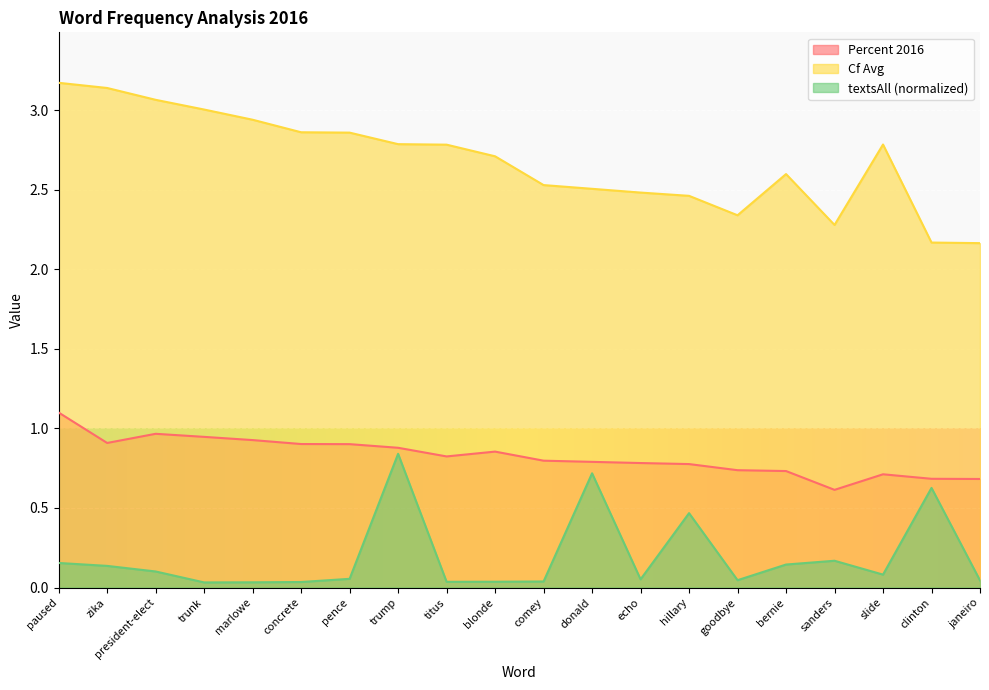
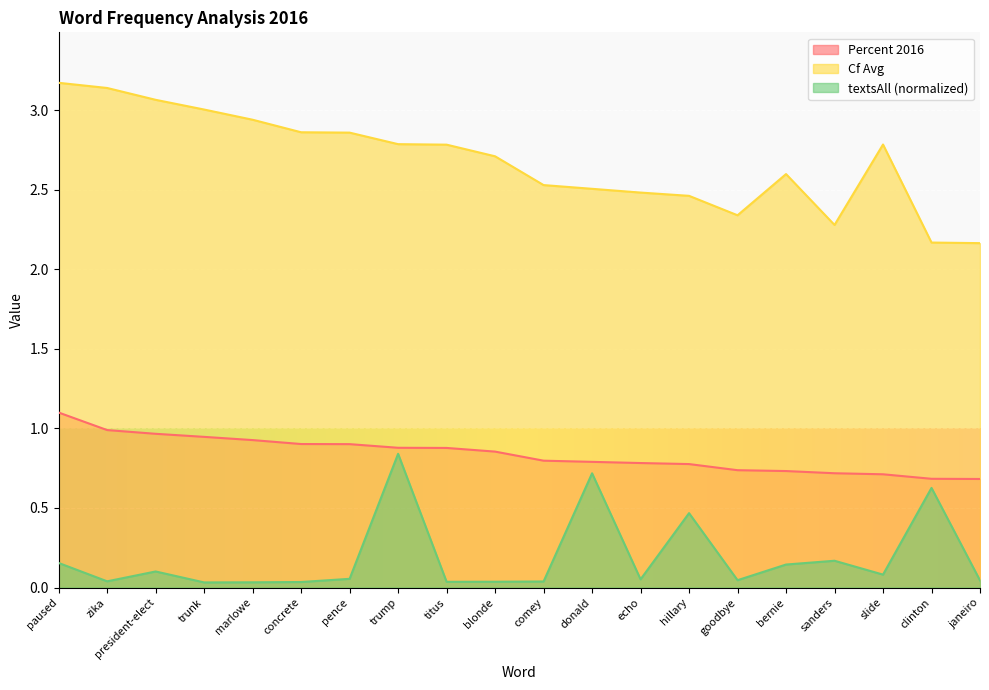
  {
    "Percent 2016": {
      "paused": 1.10,
-     "zika": 0.91,
+     "zika": 0.99,
      "president-elect": 0.97,
      "trunk": 0.95,
      "marlowe": 0.93,
      "concrete": 0.90,
      "pence": 0.90,
      "trump": 0.88,
-     "titus": 0.82,
+     "titus": 0.88,
      "blonde": 0.85,
      "comey": 0.80,
      "donald": 0.79,
      "echo": 0.78,
      "hillary": 0.78,
      "goodbye": 0.74,
      "bernie": 0.73,
-     "sanders": 0.61,
+     "sanders": 0.72,
      "slide": 0.71,
      "clinton": 0.68,
      "janeiro": 0.68
    },
    "Cf Avg": {
      "paused": 3.17,
      "zika": 3.14,
      "president-elect": 3.07,
      "trunk": 3.00,
      "marlowe": 2.94,
      "concrete": 2.86,
      "pence": 2.86,
      "trump": 2.79,
      "titus": 2.78,
      "blonde": 2.71,
      "comey": 2.53,
      "donald": 2.51,
      "echo": 2.48,
      "hillary": 2.46,
      "goodbye": 2.34,
      "bernie": 2.60,
      "sanders": 2.28,
      "slide": 2.78,
      "clinton": 2.17,
      "janeiro": 2.16
    },
    "textsAll (normalized)": {
      "paused": 0.15,
-     "zika": 0.14,
+     "zika": 0.04,
      "president-elect": 0.10,
      "trunk": 0.03,
      "marlowe": 0.03,
      "concrete": 0.03,
      "pence": 0.05,
      "trump": 0.84,
      "titus": 0.04,
      "blonde": 0.04,
      "comey": 0.04,
      "donald": 0.72,
      "echo": 0.05,
      "hillary": 0.47,
      "goodbye": 0.05,
      "bernie": 0.14,
      "sanders": 0.17,
      "slide": 0.08,
      "clinton": 0.63,
      "janeiro": 0.04
    }
  }
